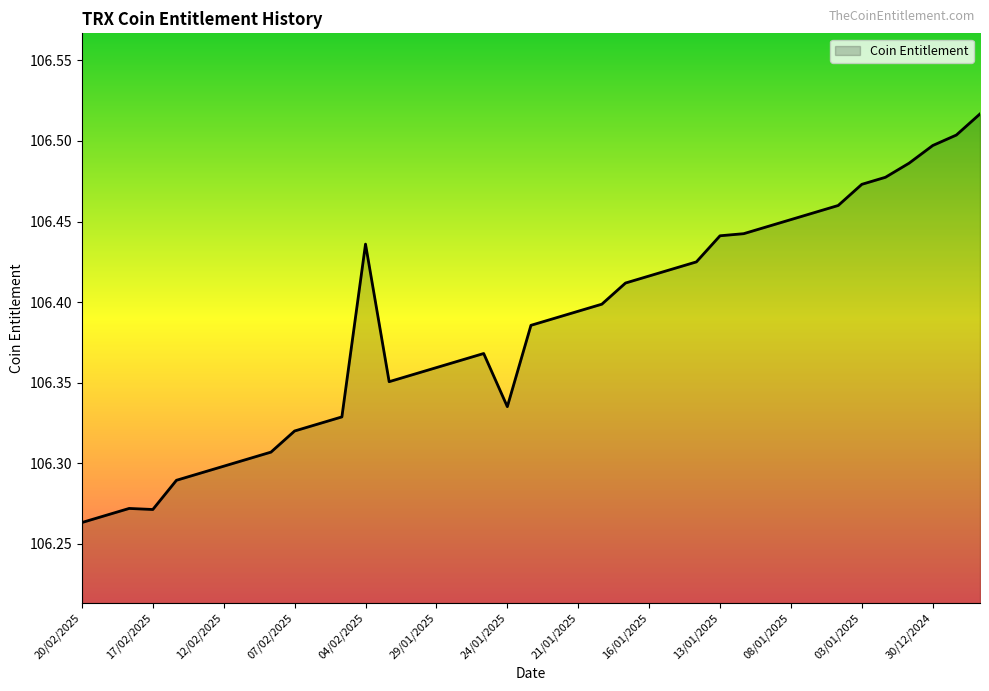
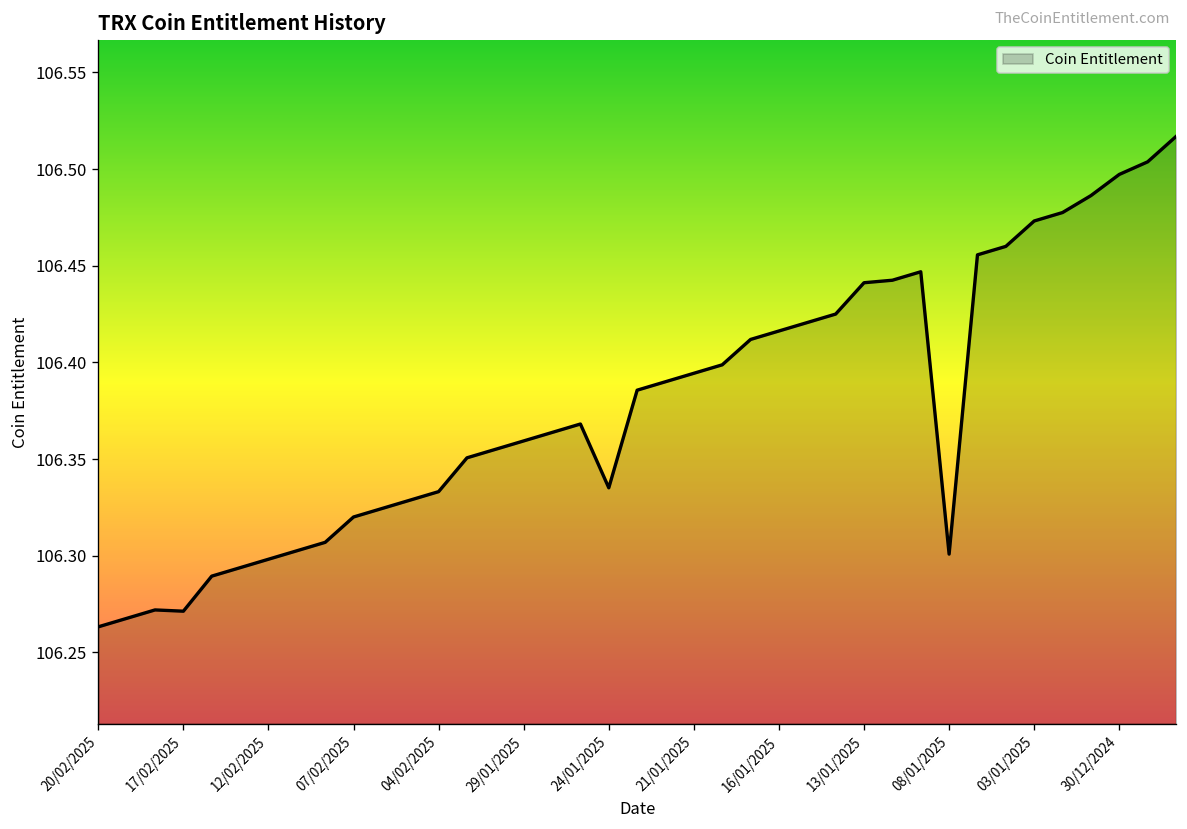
  {
    "20/02/2025": 106.263,
    "17/02/2025": 106.271,
    "12/02/2025": 106.298,
    "07/02/2025": 106.320,
-   "04/02/2025": 106.436,
+   "04/02/2025": 106.333,
    "29/01/2025": 106.359,
    "24/01/2025": 106.335,
    "21/01/2025": 106.394,
    "16/01/2025": 106.416,
    "13/01/2025": 106.441,
-   "08/01/2025": 106.451,
+   "08/01/2025": 106.301,
    "03/01/2025": 106.473,
    "30/12/2024": 106.497
  }
